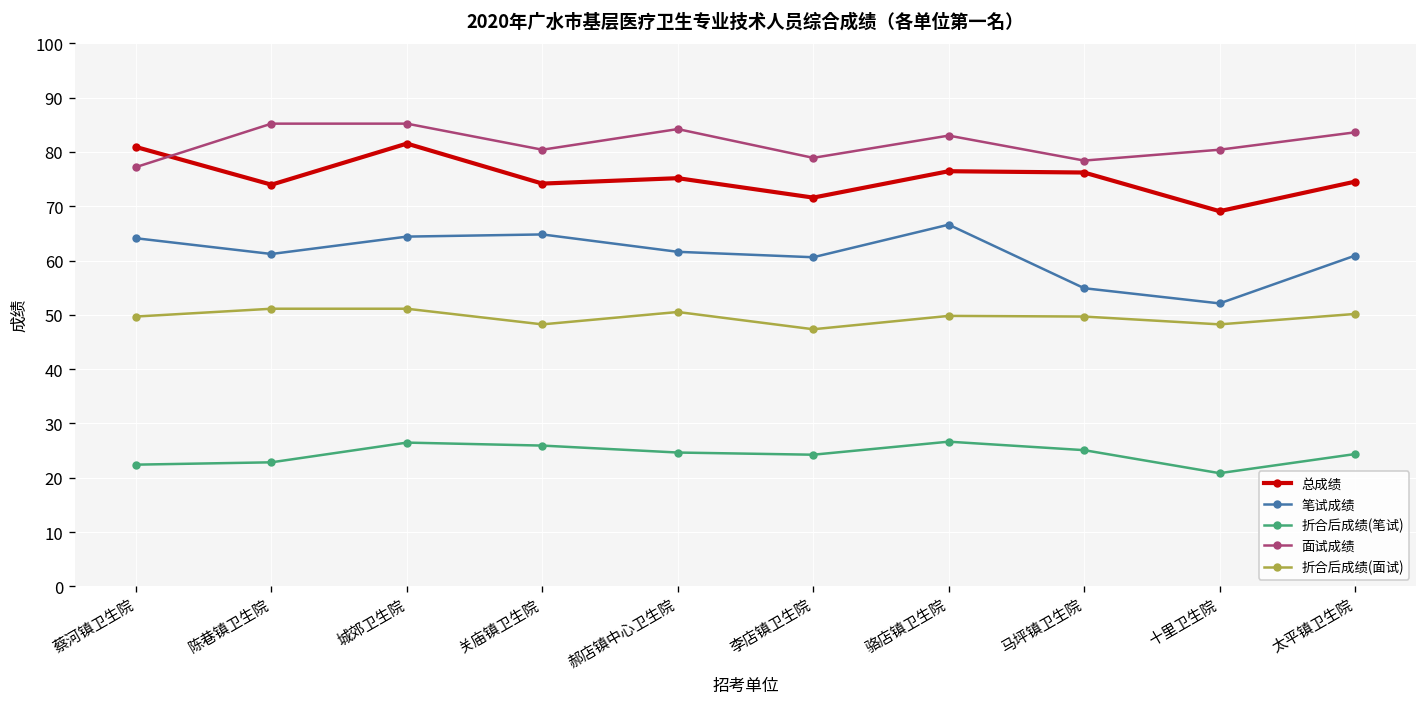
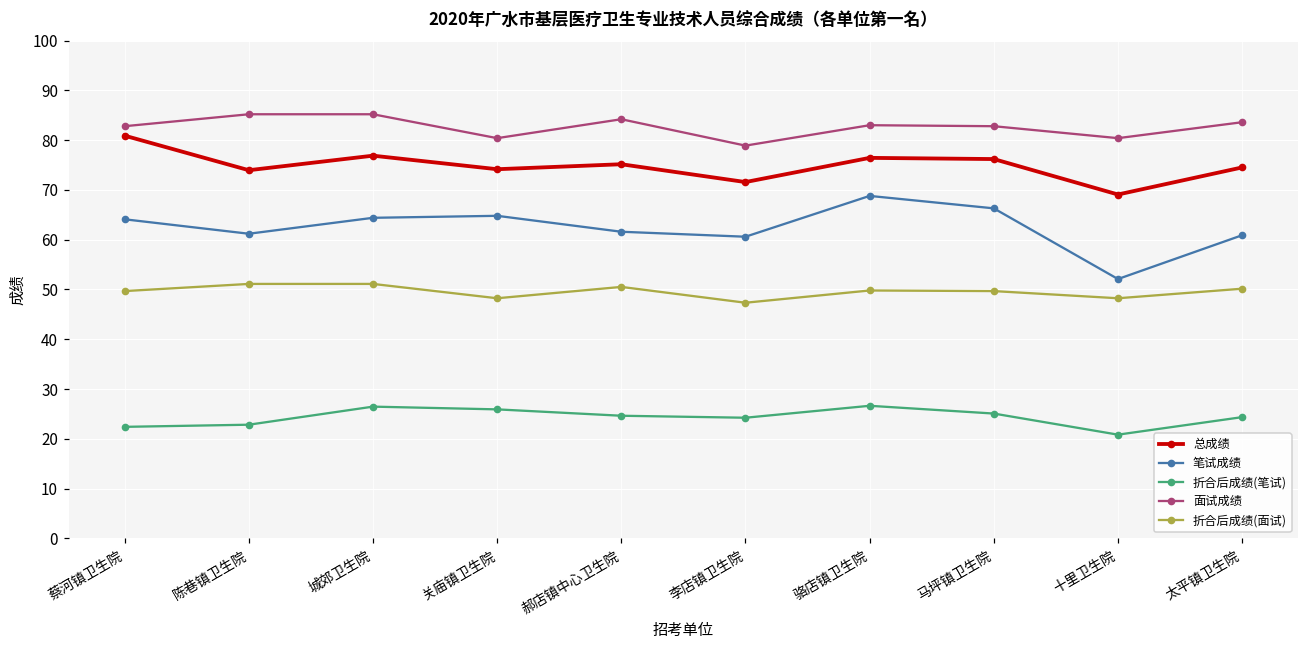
  {
    "总成绩": {
      "蔡河镇卫生院": 81,
      "陈巷镇卫生院": 74,
-     "城郊卫生院": 82,
+     "城郊卫生院": 77,
      "关庙镇卫生院": 74,
      "郝店镇中心卫生院": 75,
      "李店镇卫生院": 72,
      "骆店镇卫生院": 76,
      "马坪镇卫生院": 76,
      "十里卫生院": 69,
      "太平镇卫生院": 75
    },
    "笔试成绩": {
      "蔡河镇卫生院": 64,
      "陈巷镇卫生院": 61,
      "城郊卫生院": 64,
      "关庙镇卫生院": 65,
      "郝店镇中心卫生院": 62,
      "李店镇卫生院": 61,
-     "骆店镇卫生院": 67,
-     "马坪镇卫生院": 55,
+     "骆店镇卫生院": 69,
+     "马坪镇卫生院": 66,
      "十里卫生院": 52,
      "太平镇卫生院": 61
    },
    "折合后成绩(笔试)": {
      "蔡河镇卫生院": 22,
      "陈巷镇卫生院": 23,
      "城郊卫生院": 26,
      "关庙镇卫生院": 26,
      "郝店镇中心卫生院": 25,
      "李店镇卫生院": 24,
      "骆店镇卫生院": 27,
      "马坪镇卫生院": 25,
      "十里卫生院": 21,
      "太平镇卫生院": 24
    },
    "面试成绩": {
-     "蔡河镇卫生院": 77,
+     "蔡河镇卫生院": 83,
      "陈巷镇卫生院": 85,
      "城郊卫生院": 85,
      "关庙镇卫生院": 80,
      "郝店镇中心卫生院": 84,
      "李店镇卫生院": 79,
      "骆店镇卫生院": 83,
-     "马坪镇卫生院": 78,
+     "马坪镇卫生院": 83,
      "十里卫生院": 80,
      "太平镇卫生院": 84
    },
    "折合后成绩(面试)": {
      "蔡河镇卫生院": 50,
      "陈巷镇卫生院": 51,
      "城郊卫生院": 51,
      "关庙镇卫生院": 48,
      "郝店镇中心卫生院": 51,
      "李店镇卫生院": 47,
      "骆店镇卫生院": 50,
      "马坪镇卫生院": 50,
      "十里卫生院": 48,
      "太平镇卫生院": 50
    }
  }
